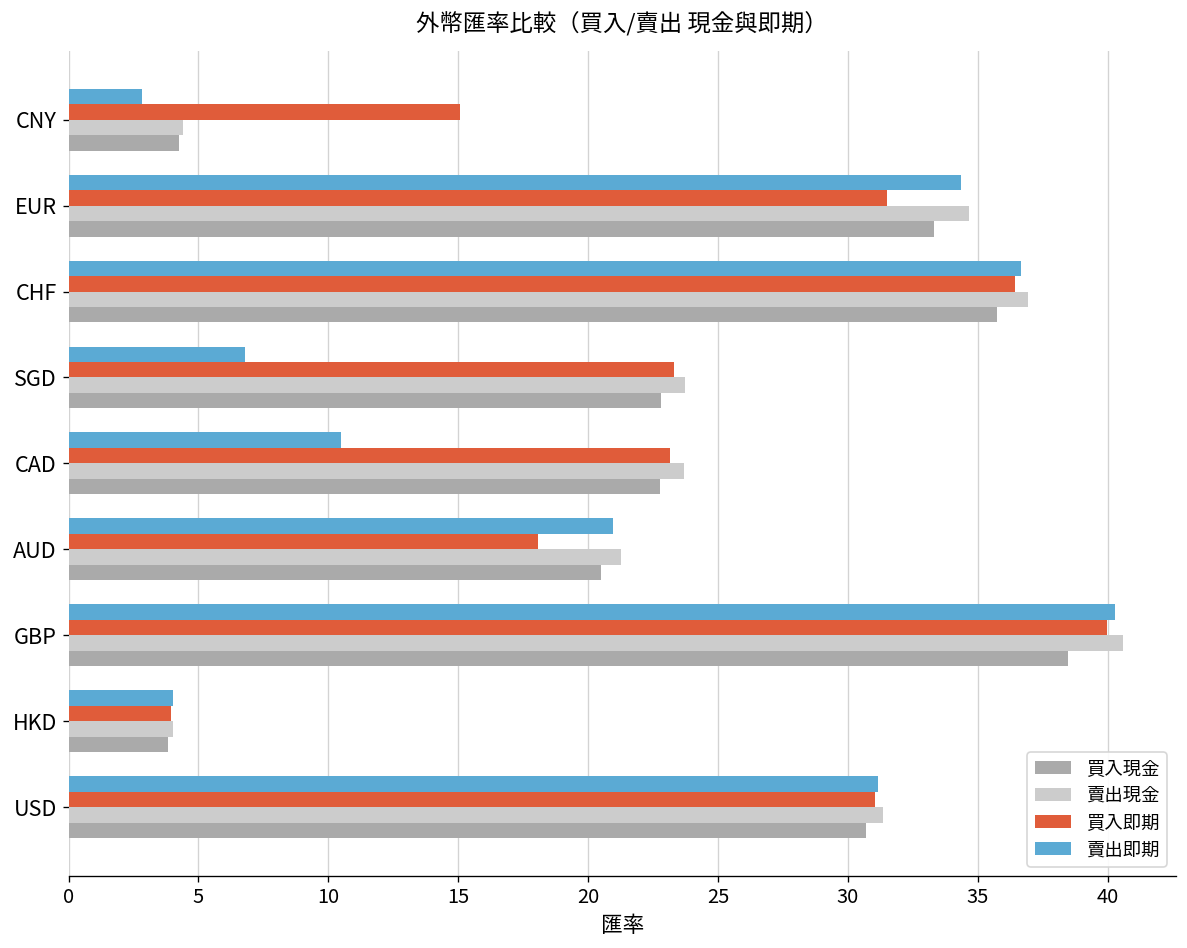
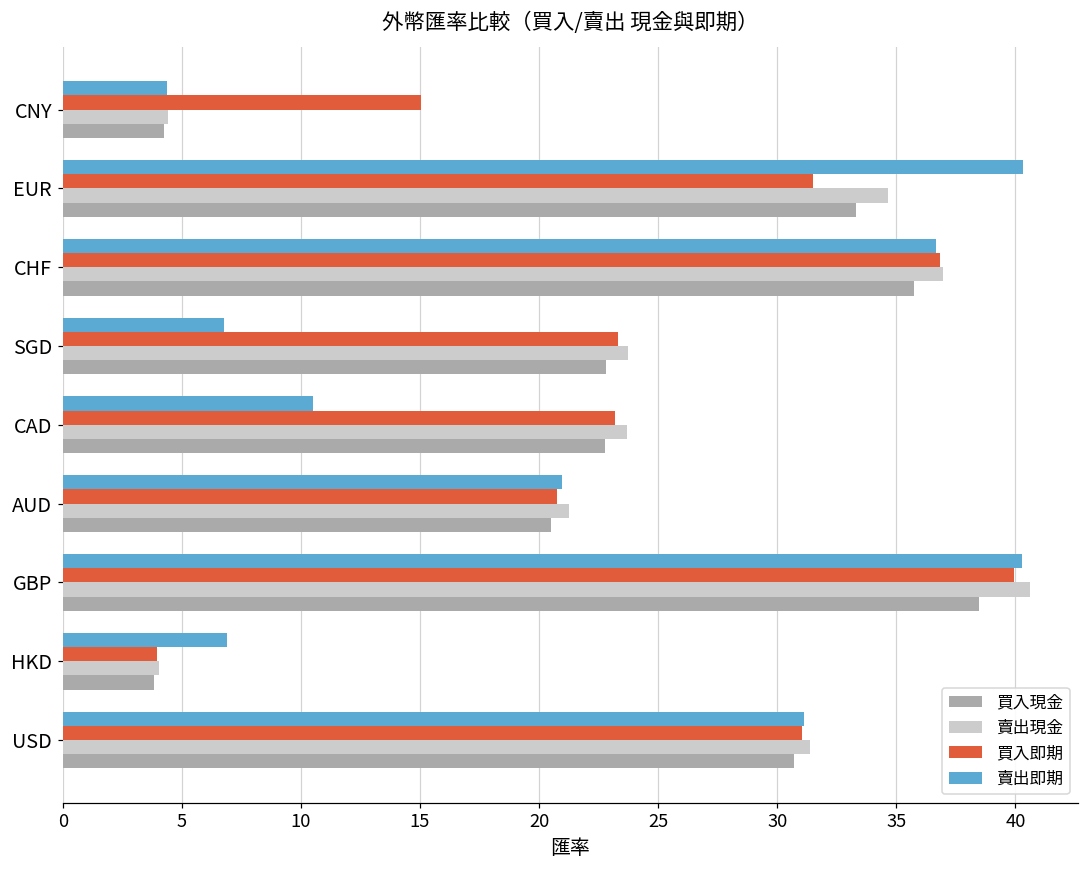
  {
    "買入即期": {
      "CNY": 15.1,
      "EUR": 31.5,
-     "CHF": 36.4,
+     "CHF": 36.8,
      "SGD": 23.3,
      "CAD": 23.2,
-     "AUD": 18.1,
+     "AUD": 20.8,
      "GBP": 40.0,
      "HKD": 3.9,
      "USD": 31.0
    },
    "賣出即期": {
-     "CNY": 2.8,
-     "EUR": 34.3,
+     "CNY": 4.4,
+     "EUR": 40.3,
      "CHF": 36.7,
      "SGD": 6.8,
      "CAD": 10.5,
      "AUD": 21.0,
      "GBP": 40.3,
-     "HKD": 4.0,
+     "HKD": 6.9,
      "USD": 31.1
    }
  }
